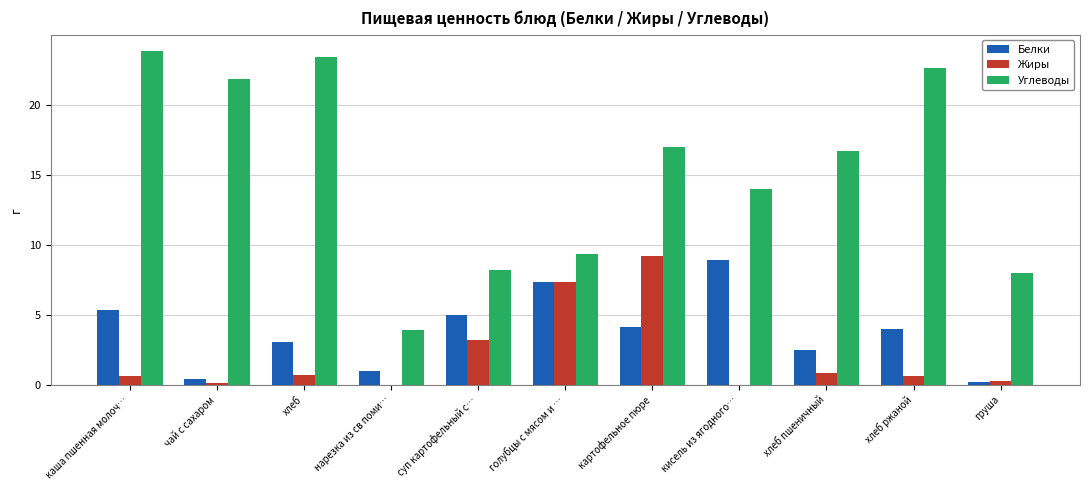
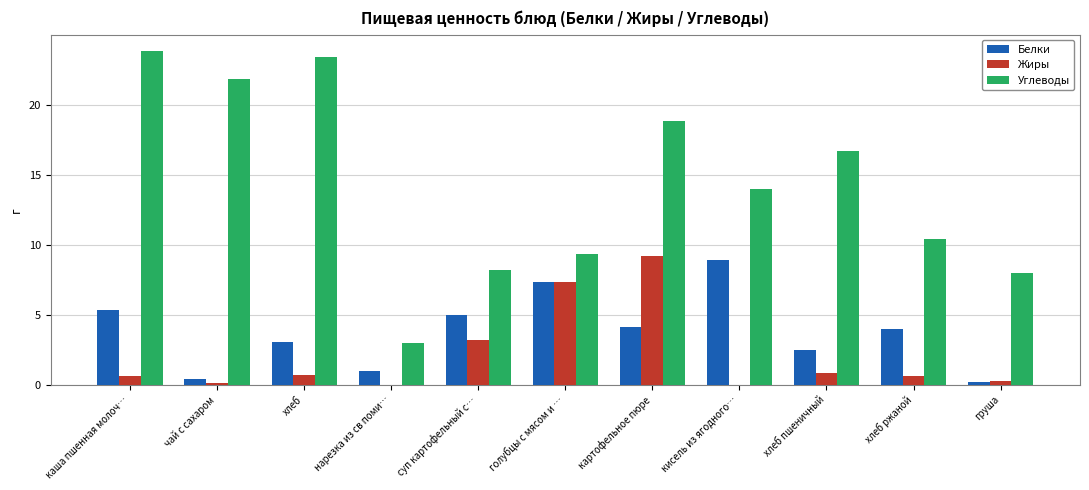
  {
    "Белки": {
      "каша пшенная молоч…": 5.4,
      "чай с сахаром": 0.4,
      "хлеб": 3.0,
      "нарезка из св поми…": 1.0,
      "суп картофельный с…": 5.0,
      "голубцы с мясом и …": 7.3,
      "картофельное пюре": 4.1,
      "кисель из ягодного…": 8.9,
      "хлеб пшеничный": 2.5,
      "хлеб ржаной": 4.0,
      "груша": 0.2
    },
    "Жиры": {
      "каша пшенная молоч…": 0.6,
      "хлеб": 0.7,
      "нарезка из св поми…": 0.0,
      "суп картофельный с…": 3.2,
      "голубцы с мясом и …": 7.3,
      "картофельное пюре": 9.2,
      "кисель из ягодного…": 0.0,
      "хлеб пшеничный": 0.9,
      "хлеб ржаной": 0.7,
      "груша": 0.3
    },
    "Углеводы": {
      "каша пшенная молоч…": 23.8,
      "чай с сахаром": 21.8,
      "хлеб": 23.4,
-     "нарезка из св поми…": 3.9,
+     "нарезка из св поми…": 3.0,
      "суп картофельный с…": 8.2,
      "голубцы с мясом и …": 9.3,
-     "картофельное пюре": 17.0,
+     "картофельное пюре": 18.8,
      "кисель из ягодного…": 14.0,
      "хлеб пшеничный": 16.7,
-     "хлеб ржаной": 22.6,
+     "хлеб ржаной": 10.4,
      "груша": 8.0
    }
  }
